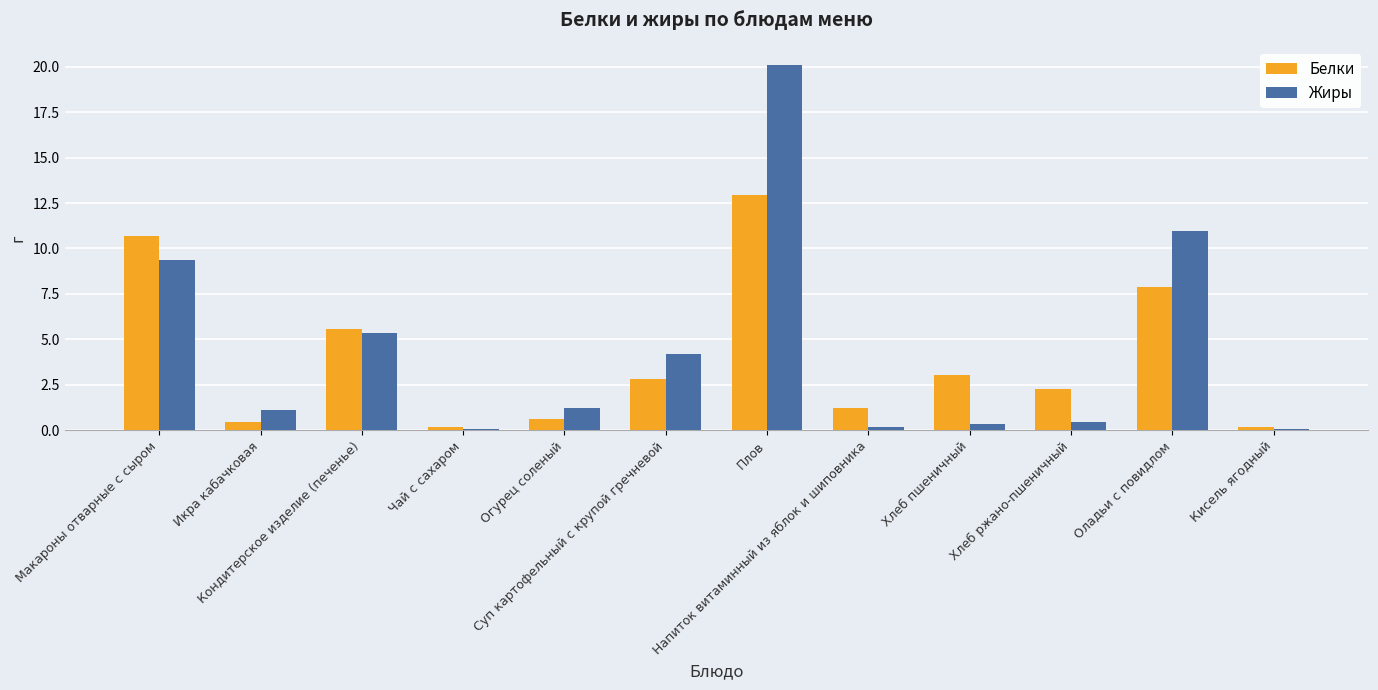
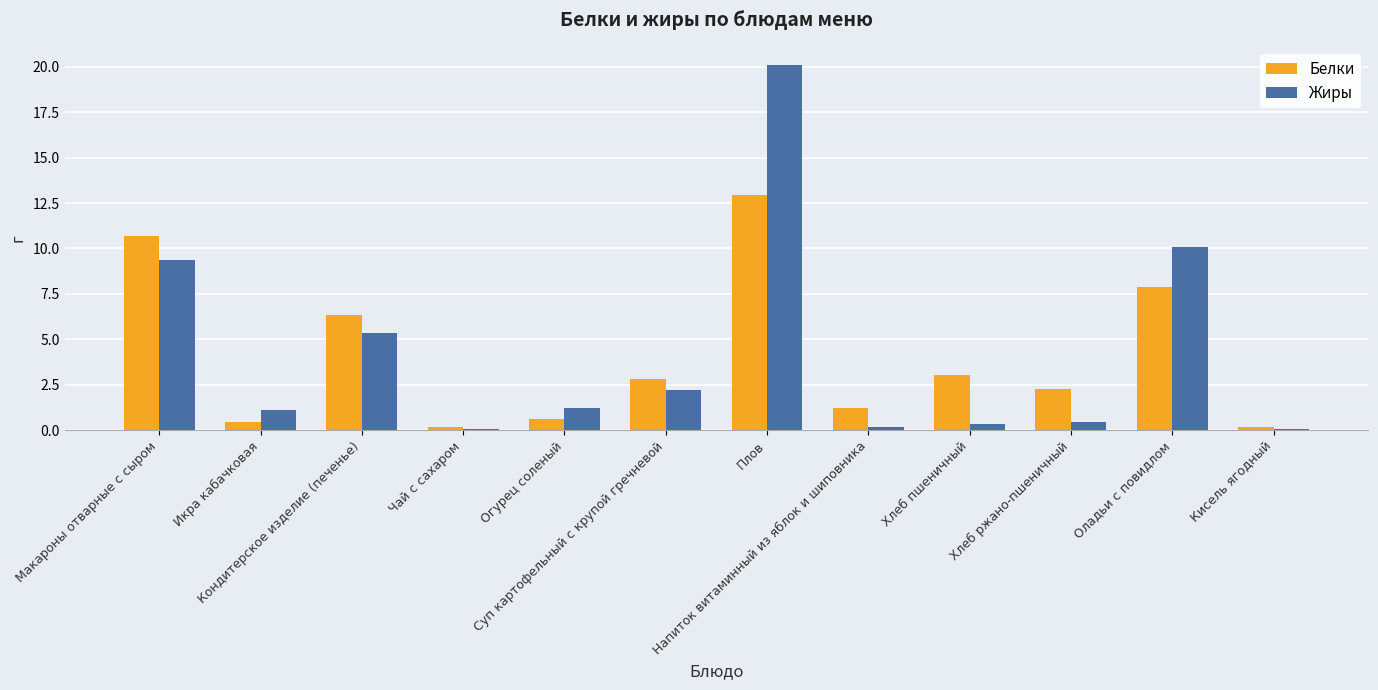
  {
    "Белки": {
      "Макароны отварные с сыром": 10.7,
      "Икра кабачковая": 0.4,
-     "Кондитерское изделие (печенье)": 5.6,
+     "Кондитерское изделие (печенье)": 6.3,
      "Чай с сахаром": 0.2,
      "Огурец соленый": 0.6,
      "Суп картофельный с крупой гречневой": 2.8,
      "Плов": 13.0,
      "Напиток витаминный из яблок и шиповника": 1.2,
      "Хлеб пшеничный": 3.0,
      "Хлеб ржано-пшеничный": 2.2,
      "Оладьи с повидлом": 7.9,
      "Кисель ягодный": 0.1
    },
    "Жиры": {
      "Макароны отварные с сыром": 9.4,
      "Икра кабачковая": 1.1,
      "Кондитерское изделие (печенье)": 5.3,
      "Огурец соленый": 1.2,
-     "Суп картофельный с крупой гречневой": 4.2,
+     "Суп картофельный с крупой гречневой": 2.2,
      "Плов": 20.1,
      "Напиток витаминный из яблок и шиповника": 0.2,
      "Хлеб пшеничный": 0.3,
      "Хлеб ржано-пшеничный": 0.4,
-     "Оладьи с повидлом": 11.0
+     "Оладьи с повидлом": 10.1
    }
  }
